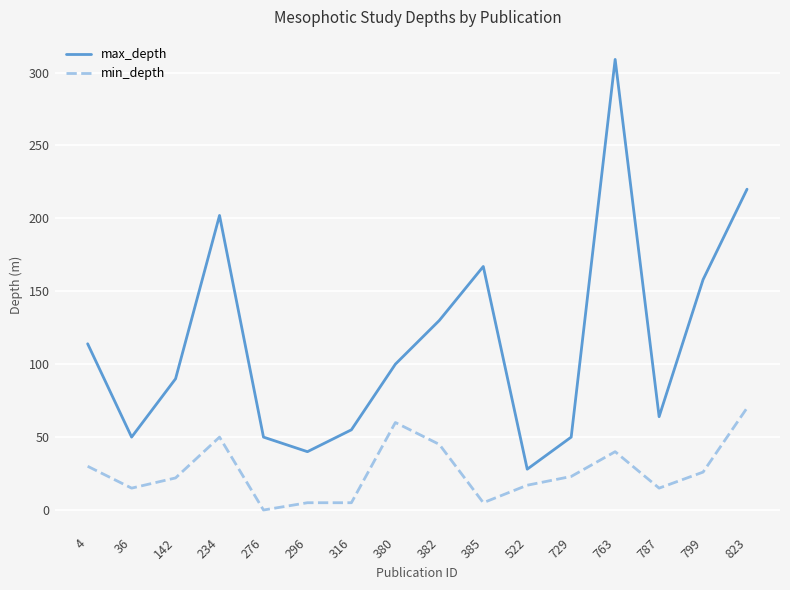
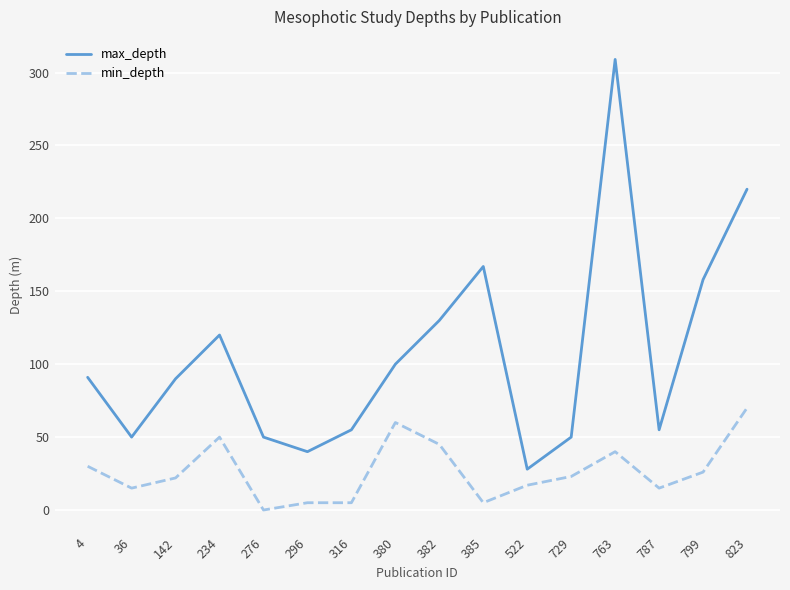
  {
    "max_depth": {
-     "4": 114,
+     "4": 91,
      "36": 50,
      "142": 90,
-     "234": 202,
+     "234": 120,
      "276": 50,
      "296": 40,
      "316": 55,
      "380": 100,
      "382": 130,
      "385": 167,
      "522": 28,
      "729": 50,
      "763": 309,
-     "787": 64,
+     "787": 55,
      "799": 158,
      "823": 220
    },
    "min_depth": {
      "4": 30,
      "36": 15,
      "142": 22,
      "234": 50,
      "276": 0,
      "296": 5,
      "316": 5,
      "380": 60,
      "382": 45,
      "385": 5,
      "522": 17,
      "729": 23,
      "763": 40,
      "787": 15,
      "799": 26,
      "823": 70
    }
  }
